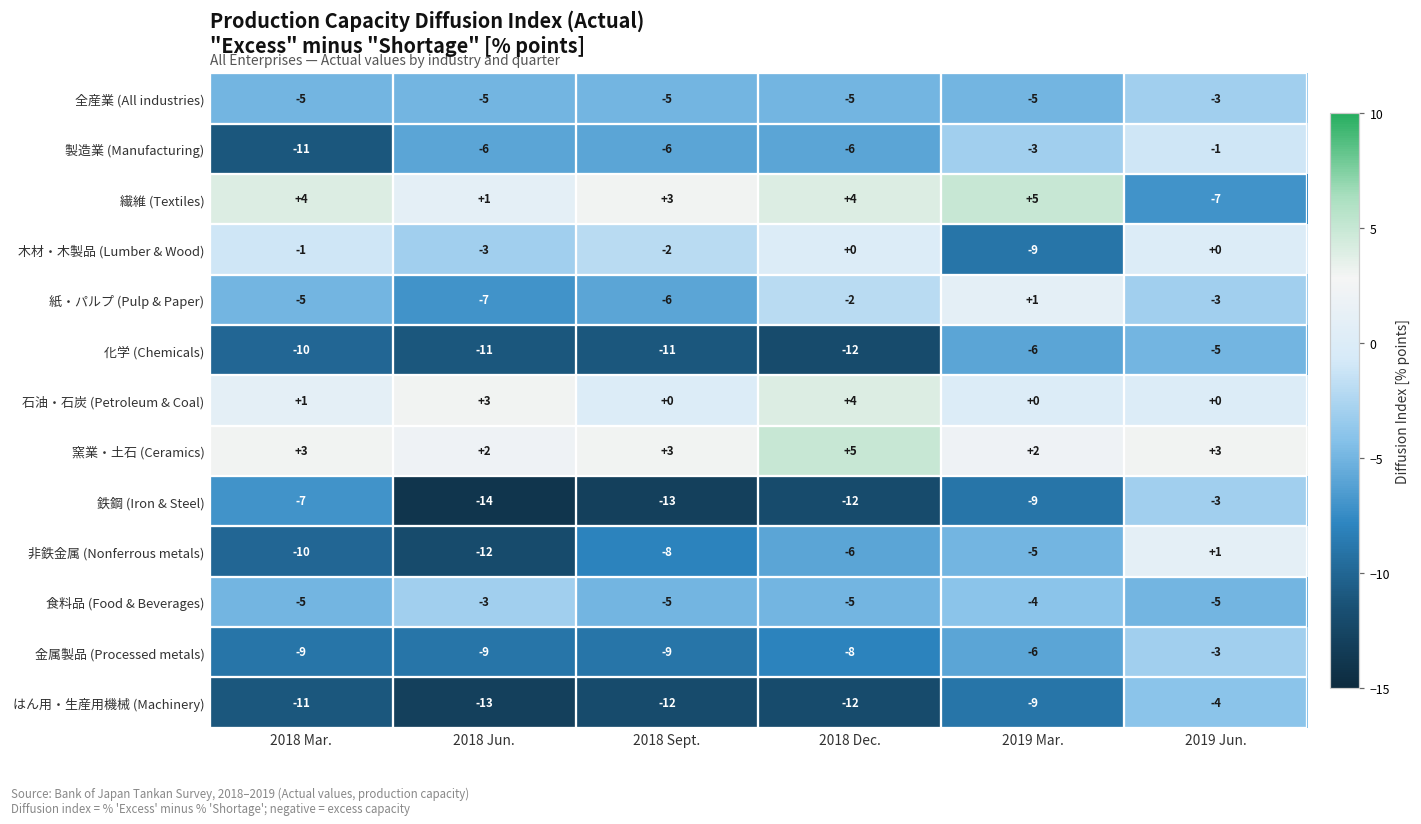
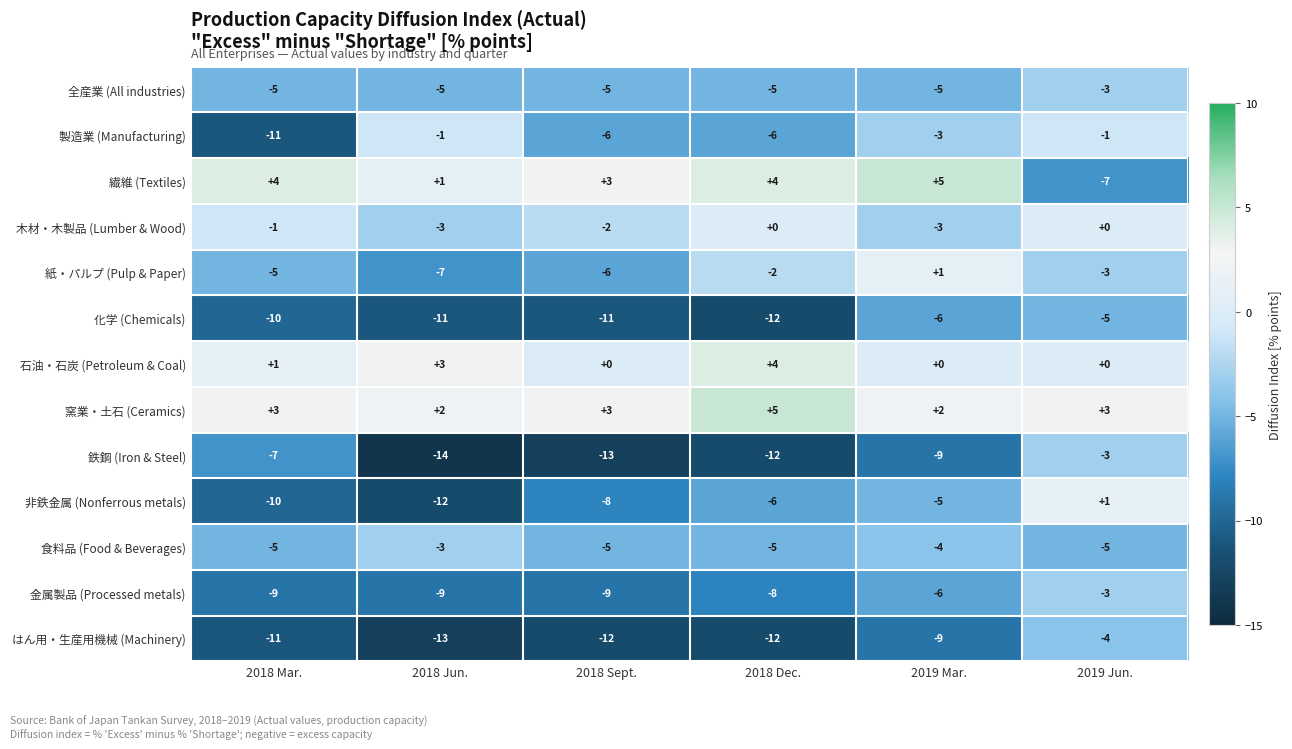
  {
    "全産業 (All industries)": {
      "2018 Mar.": "-5",
      "2018 Jun.": "-5",
      "2018 Sept.": "-5",
      "2018 Dec.": "-5",
      "2019 Mar.": "-5",
      "2019 Jun.": "-3"
    },
    "製造業 (Manufacturing)": {
      "2018 Mar.": "-11",
-     "2018 Jun.": "-6",
+     "2018 Jun.": "-1",
      "2018 Sept.": "-6",
      "2018 Dec.": "-6",
      "2019 Mar.": "-3",
      "2019 Jun.": "-1"
    },
    "繊維 (Textiles)": {
      "2018 Mar.": "+4",
      "2018 Jun.": "+1",
      "2018 Sept.": "+3",
      "2018 Dec.": "+4",
      "2019 Mar.": "+5",
      "2019 Jun.": "-7"
    },
    "木材・木製品 (Lumber & Wood)": {
      "2018 Mar.": "-1",
      "2018 Jun.": "-3",
      "2018 Sept.": "-2",
      "2018 Dec.": "+0",
-     "2019 Mar.": "-9",
+     "2019 Mar.": "-3",
      "2019 Jun.": "+0"
    },
    "紙・パルプ (Pulp & Paper)": {
      "2018 Mar.": "-5",
      "2018 Jun.": "-7",
      "2018 Sept.": "-6",
      "2018 Dec.": "-2",
      "2019 Mar.": "+1",
      "2019 Jun.": "-3"
    },
    "化学 (Chemicals)": {
      "2018 Mar.": "-10",
      "2018 Jun.": "-11",
      "2018 Sept.": "-11",
      "2018 Dec.": "-12",
      "2019 Mar.": "-6",
      "2019 Jun.": "-5"
    },
    "石油・石炭 (Petroleum & Coal)": {
      "2018 Mar.": "+1",
      "2018 Jun.": "+3",
      "2018 Sept.": "+0",
      "2018 Dec.": "+4",
      "2019 Mar.": "+0",
      "2019 Jun.": "+0"
    },
    "窯業・土石 (Ceramics)": {
      "2018 Mar.": "+3",
      "2018 Jun.": "+2",
      "2018 Sept.": "+3",
      "2018 Dec.": "+5",
      "2019 Mar.": "+2",
      "2019 Jun.": "+3"
    },
    "鉄鋼 (Iron & Steel)": {
      "2018 Mar.": "-7",
      "2018 Jun.": "-14",
      "2018 Sept.": "-13",
      "2018 Dec.": "-12",
      "2019 Mar.": "-9",
      "2019 Jun.": "-3"
    },
    "非鉄金属 (Nonferrous metals)": {
      "2018 Mar.": "-10",
      "2018 Jun.": "-12",
      "2018 Sept.": "-8",
      "2018 Dec.": "-6",
      "2019 Mar.": "-5",
      "2019 Jun.": "+1"
    },
    "食料品 (Food & Beverages)": {
      "2018 Mar.": "-5",
      "2018 Jun.": "-3",
      "2018 Sept.": "-5",
      "2018 Dec.": "-5",
      "2019 Mar.": "-4",
      "2019 Jun.": "-5"
    },
    "金属製品 (Processed metals)": {
      "2018 Mar.": "-9",
      "2018 Jun.": "-9",
      "2018 Sept.": "-9",
      "2018 Dec.": "-8",
      "2019 Mar.": "-6",
      "2019 Jun.": "-3"
    },
    "はん用・生産用機械 (Machinery)": {
      "2018 Mar.": "-11",
      "2018 Jun.": "-13",
      "2018 Sept.": "-12",
      "2018 Dec.": "-12",
      "2019 Mar.": "-9",
      "2019 Jun.": "-4"
    }
  }
